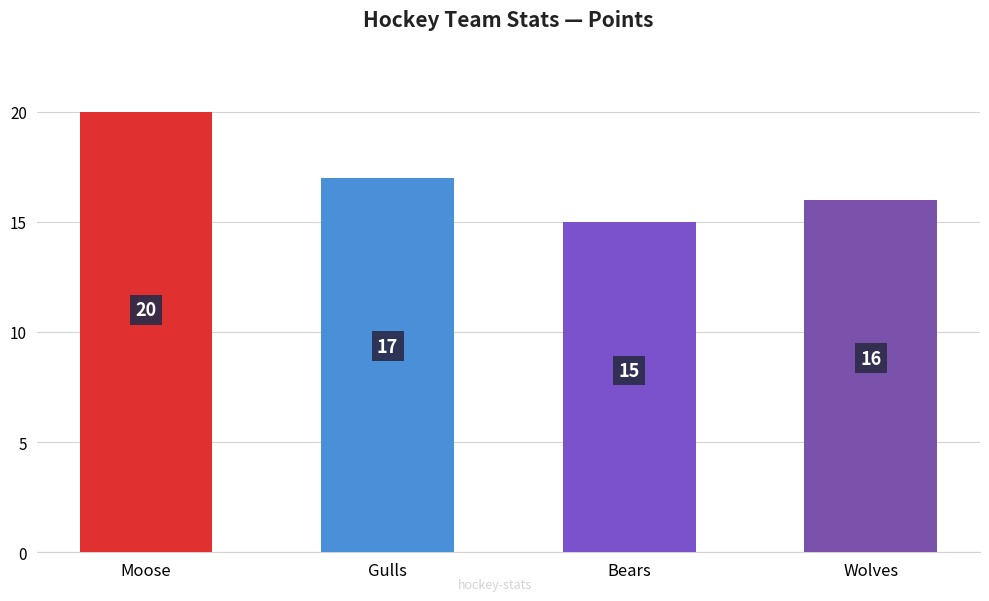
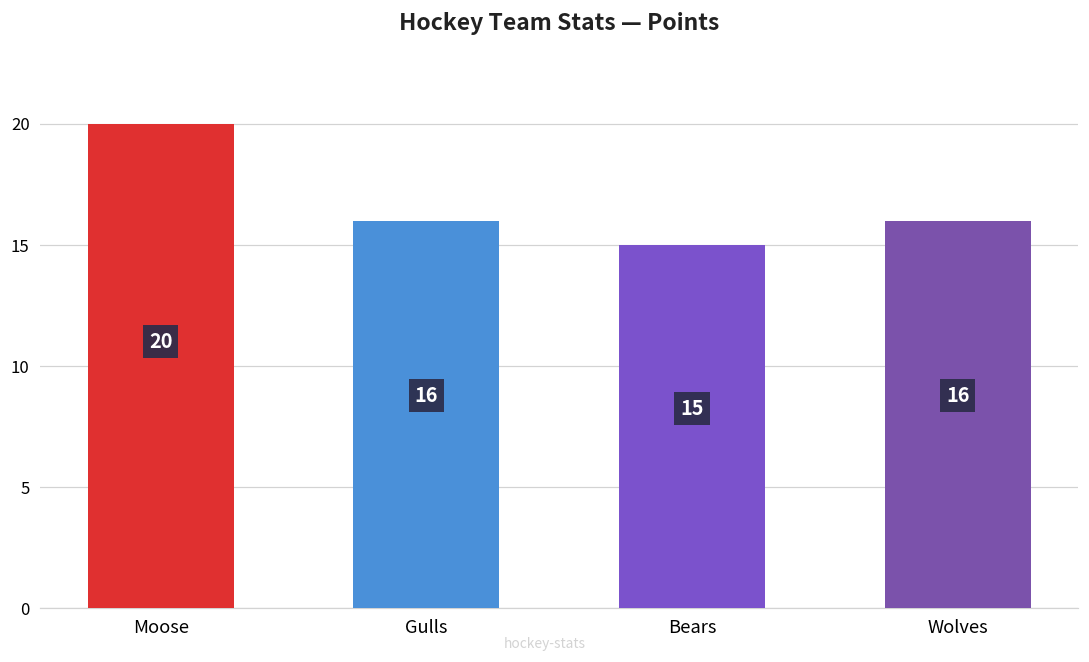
  {
-   "Gulls": 17
+   "Gulls": 16
  }
